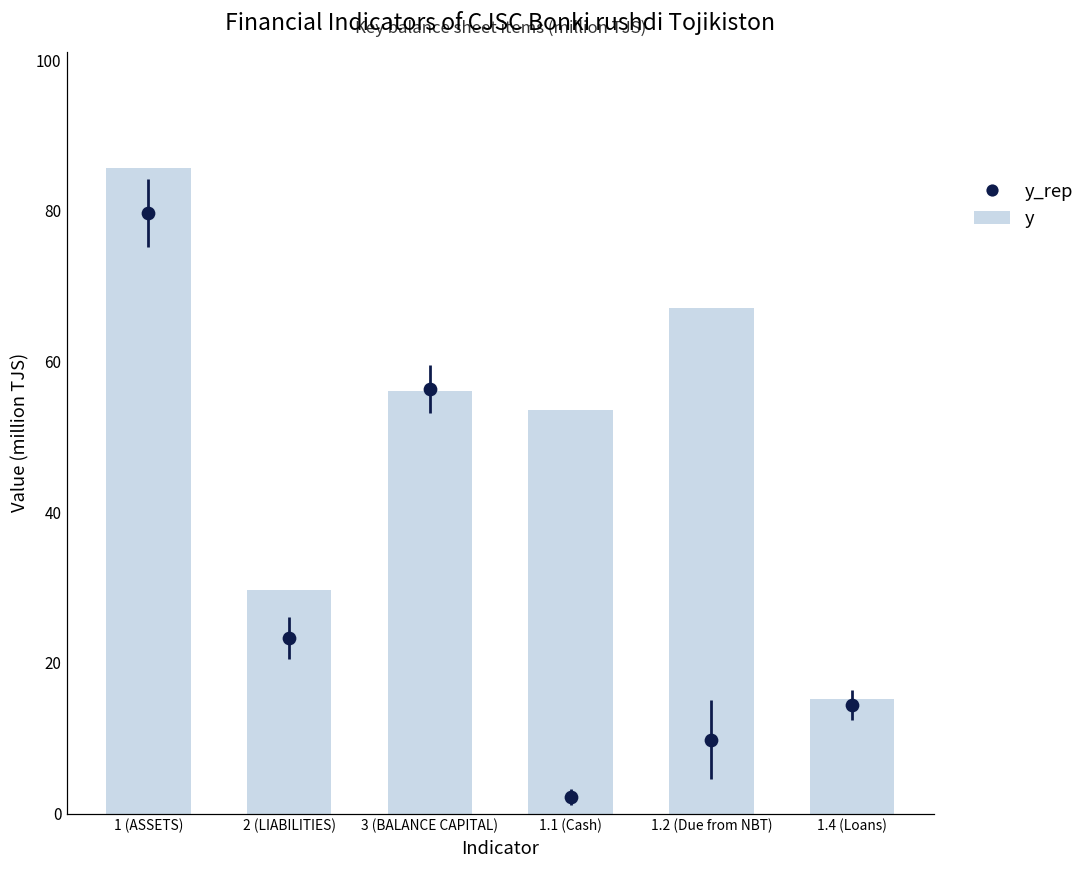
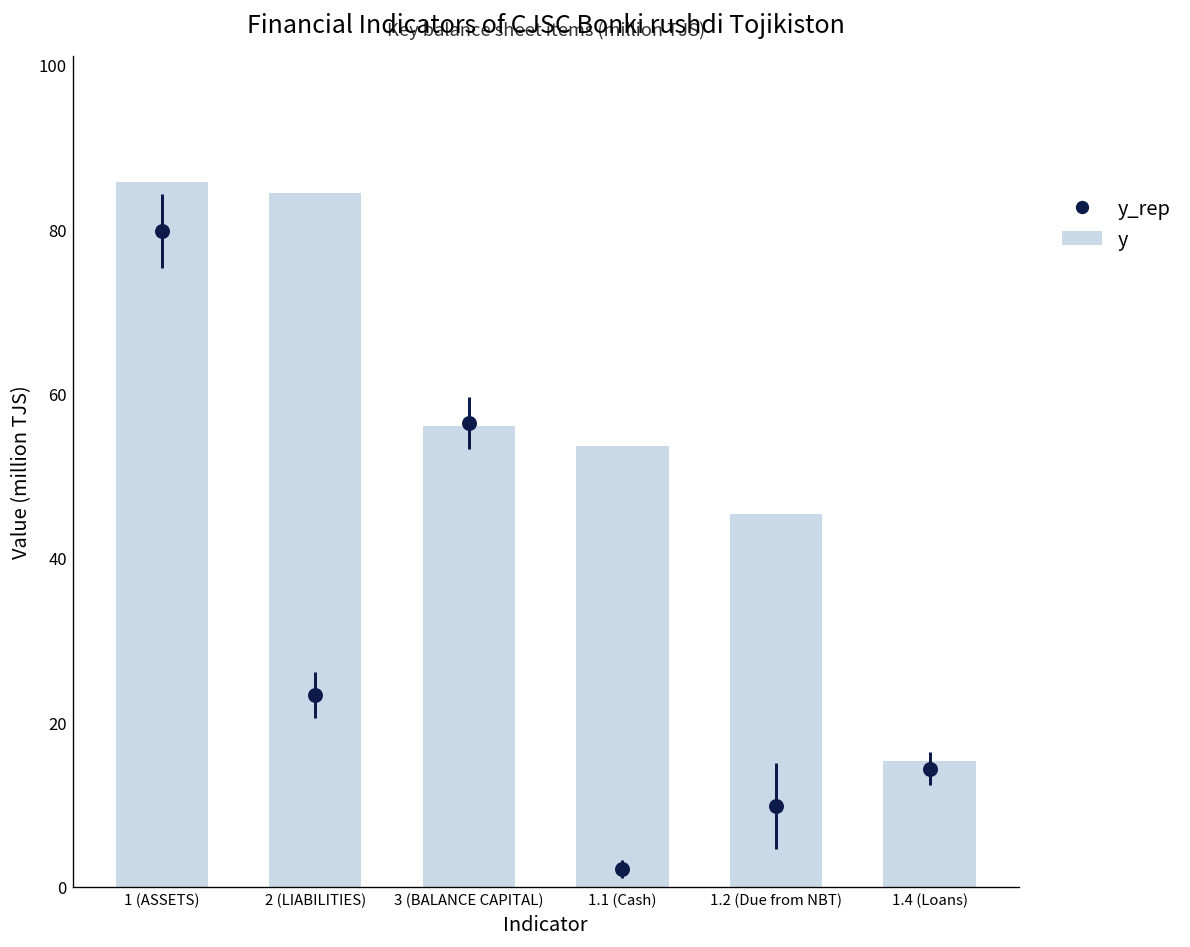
  {
    "y": {
      "1 (ASSETS)": 86,
-     "2 (LIABILITIES)": 30,
+     "2 (LIABILITIES)": 84,
      "3 (BALANCE CAPITAL)": 56,
      "1.1 (Cash)": 54,
-     "1.2 (Due from NBT)": 67,
+     "1.2 (Due from NBT)": 45,
      "1.4 (Loans)": 15
    }
  }
